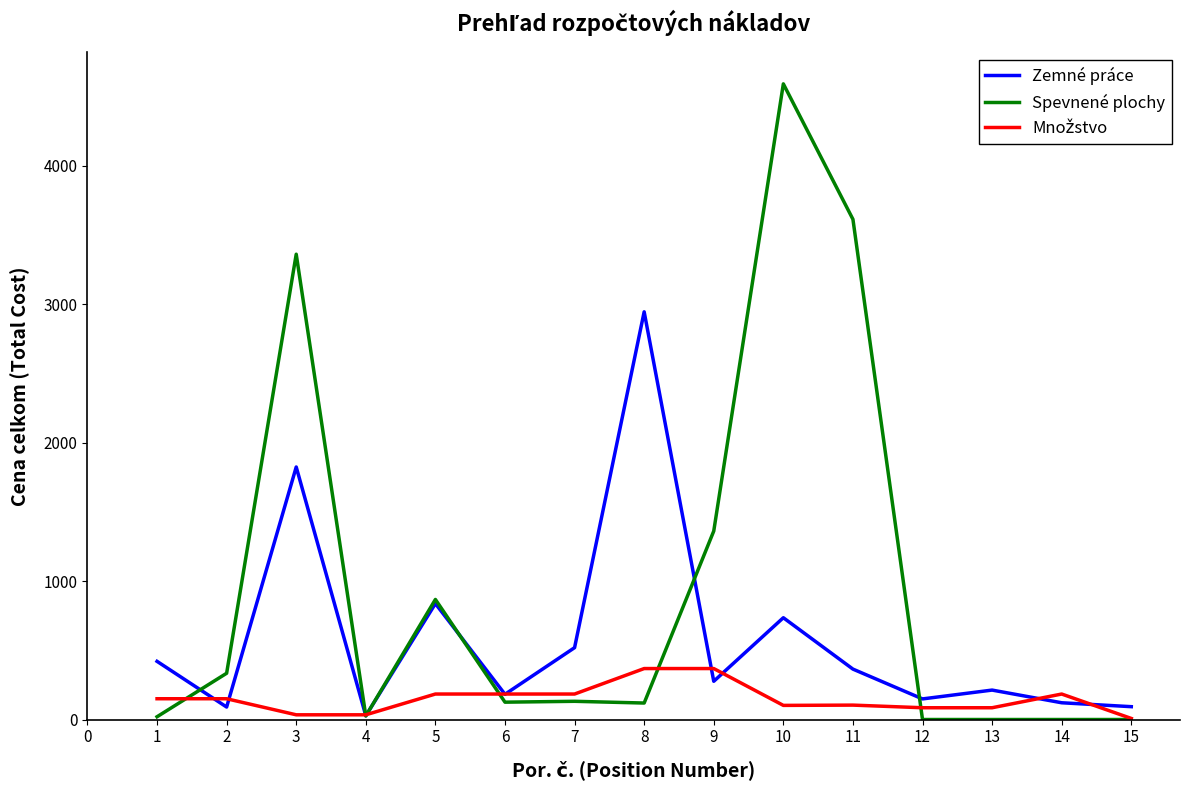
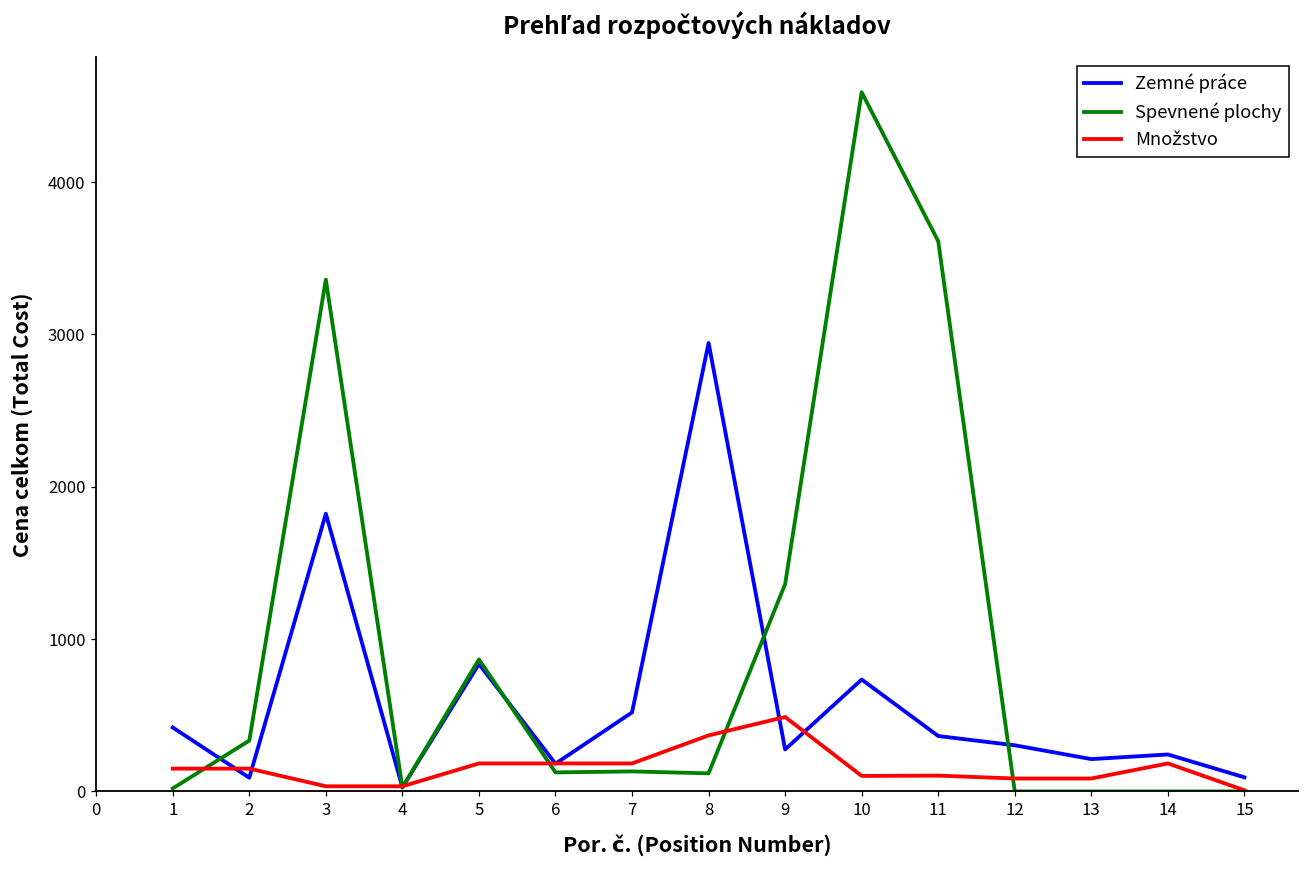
  {
    "Zemné práce": {
      "1": 420,
      "2": 90,
      "3": 1820,
      "5": 840,
      "7": 520,
      "8": 2940,
      "9": 280,
      "10": 740,
      "11": 360,
-     "12": 150,
+     "12": 300,
      "13": 210,
-     "14": 120,
+     "14": 240,
      "15": 90
    },
    "Spevnené plochy": {
      "1": 20,
      "2": 330,
      "3": 3360,
      "5": 870,
      "6": 130,
      "7": 130,
      "8": 120,
      "9": 1360,
      "10": 4590,
      "11": 3610,
      "12": 0,
      "13": 0,
      "14": 0
    },
    "Množstvo": {
      "1": 150,
      "2": 150,
      "3": 30,
      "5": 180,
      "7": 180,
      "8": 370,
-     "9": 370,
+     "9": 490,
      "10": 100,
      "11": 100,
      "12": 90,
      "13": 90,
      "14": 180
    }
  }
